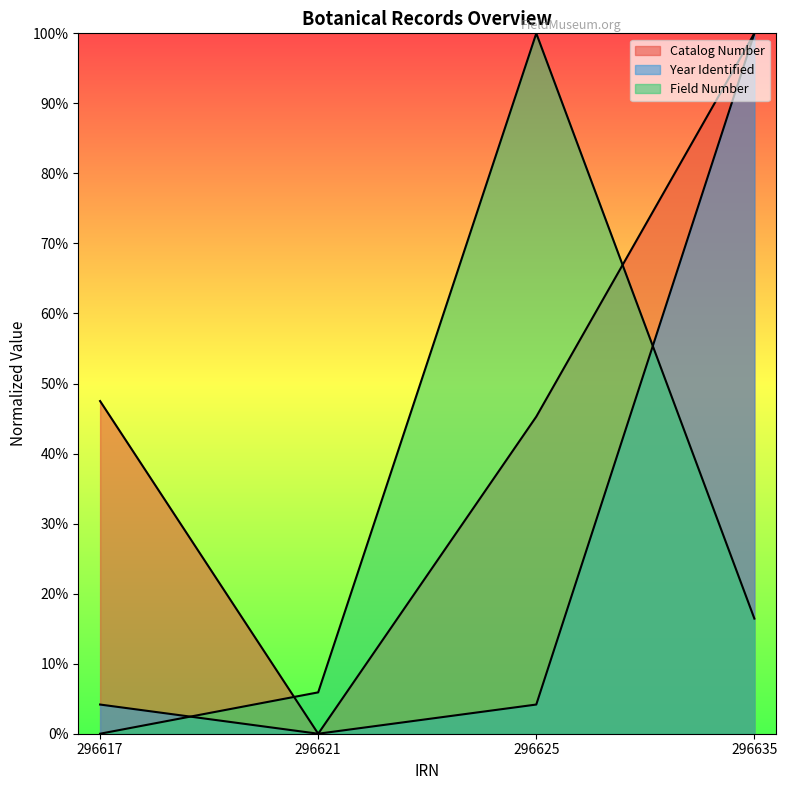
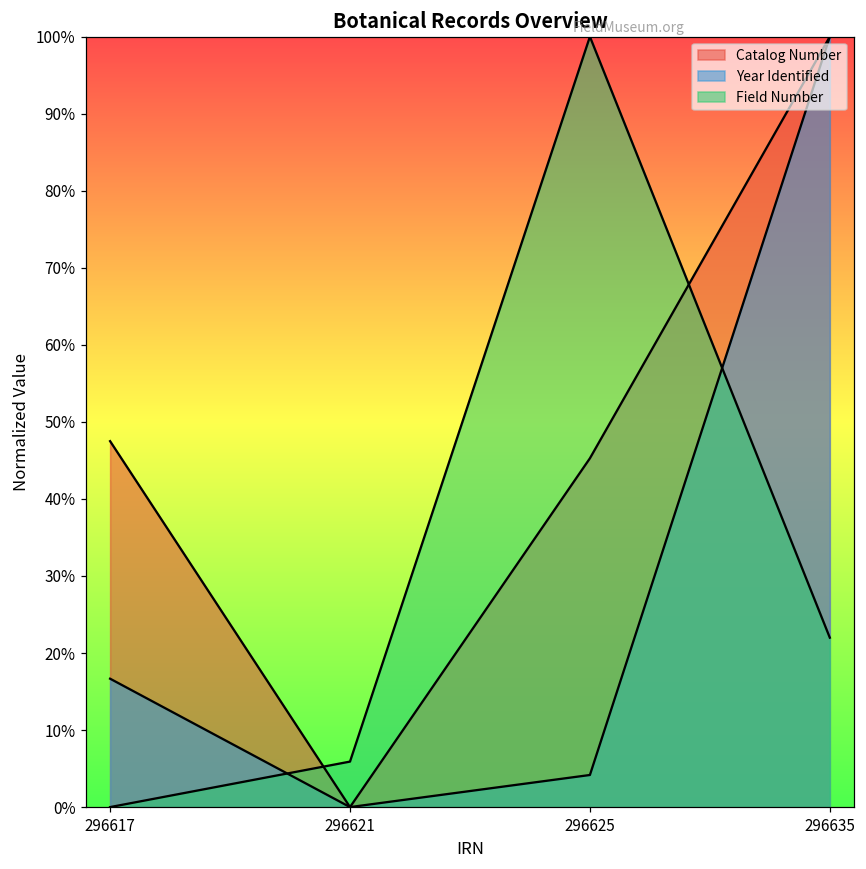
  {
    "Catalog Number": {
      "296617": "47%",
      "296625": "45%"
    },
    "Year Identified": {
-     "296617": "4%",
+     "296617": "17%",
      "296625": "4%"
    },
    "Field Number": {
      "296617": "0%",
      "296621": "6%",
      "296625": "100%",
-     "296635": "16%"
+     "296635": "22%"
    }
  }
